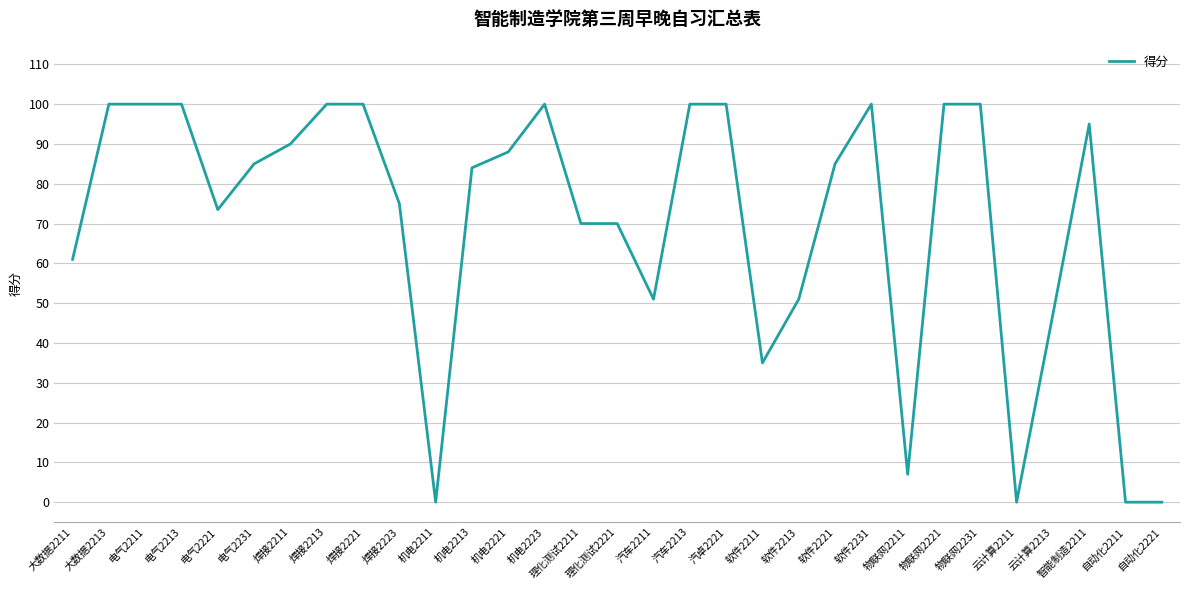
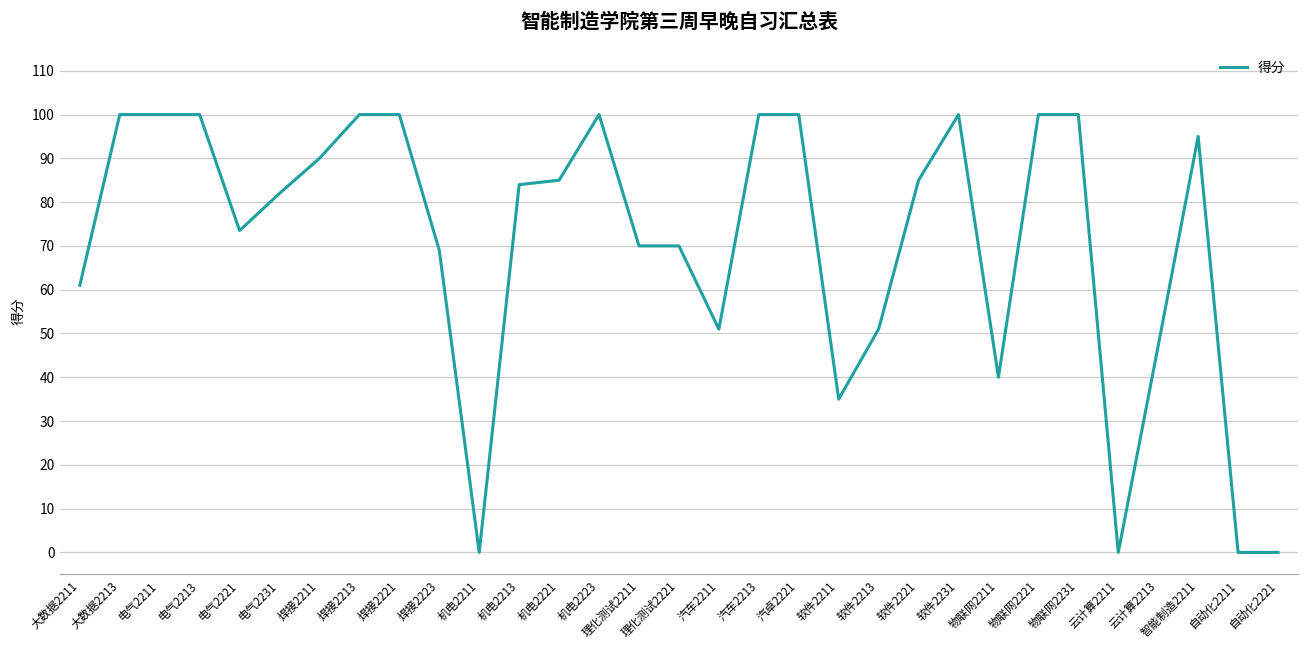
  {
    "大数据2211": 61,
    "大数据2213": 100,
    "电气2211": 100,
    "电气2213": 100,
    "电气2221": 74,
-   "电气2231": 85,
+   "电气2231": 82,
    "焊接2211": 90,
    "焊接2213": 100,
    "焊接2221": 100,
-   "焊接2223": 75,
+   "焊接2223": 69,
    "机电2211": 0,
    "机电2213": 84,
-   "机电2221": 88,
+   "机电2221": 85,
    "机电2223": 100,
    "理化测试2211": 70,
    "理化测试2221": 70,
    "汽车2211": 51,
    "汽车2213": 100,
    "汽卓2221": 100,
    "软件2211": 35,
    "软件2213": 51,
    "软件2221": 85,
    "软件2231": 100,
-   "物联网2211": 7,
+   "物联网2211": 40,
    "物联网2221": 100,
    "物联网2231": 100,
    "云计算2211": 0,
    "云计算2213": 47,
    "智能制造2211": 95,
    "自动化2211": 0,
    "自动化2221": 0
  }
